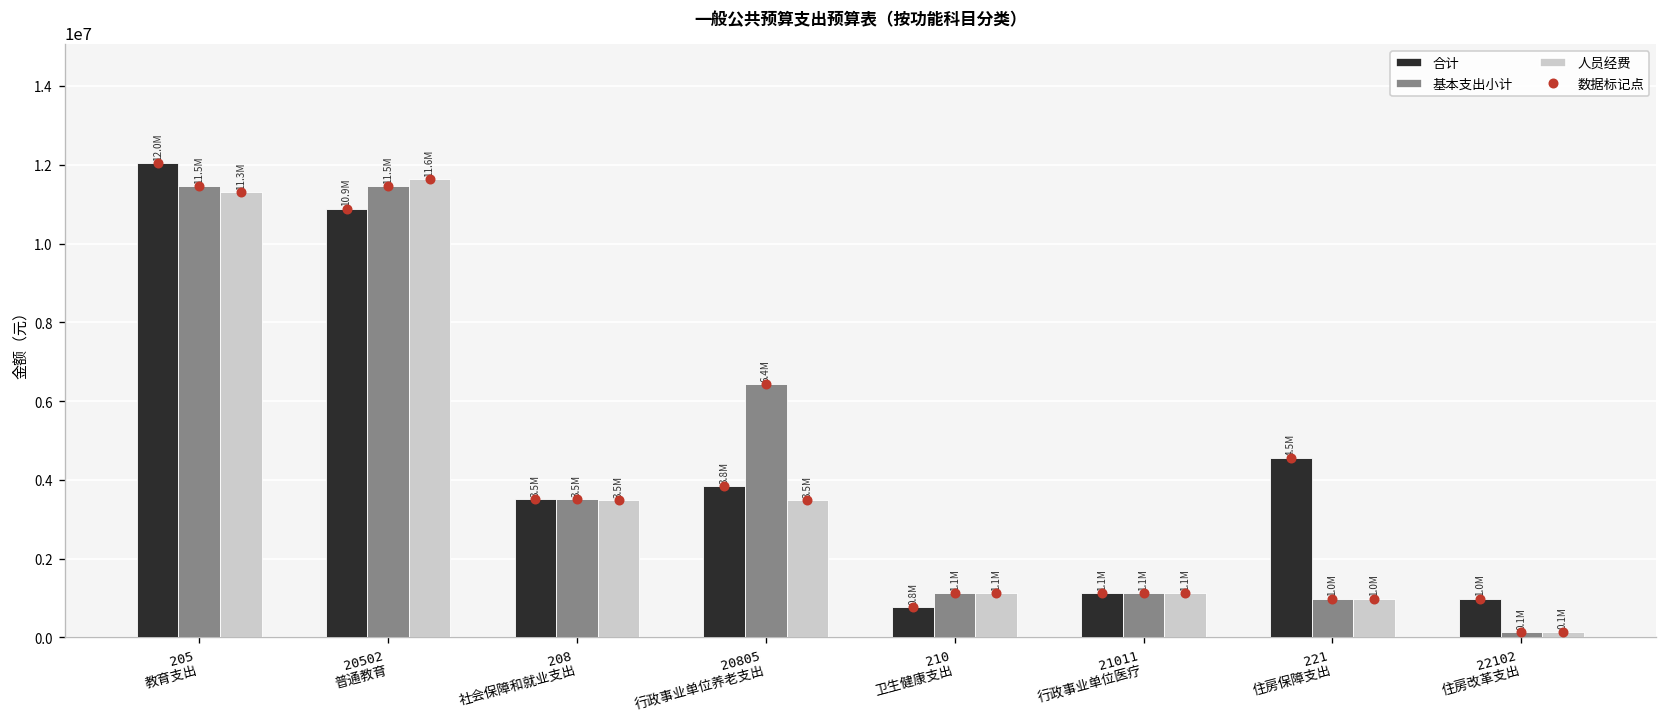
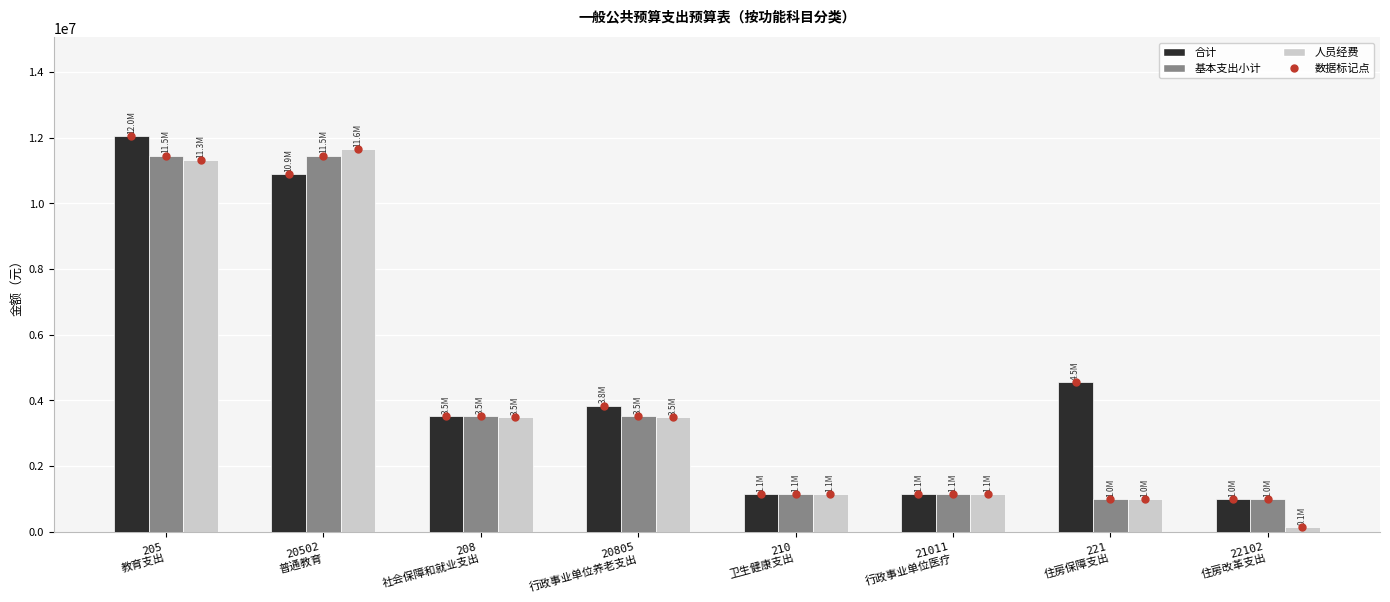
  {
    "合计": {
      "205 教育支出": "12.0M",
      "20502 普通教育": "10.9M",
      "208 社会保障和就业支出": "3.5M",
      "20805 行政事业单位养老支出": "3.8M",
-     "210 卫生健康支出": "0.8M",
+     "210 卫生健康支出": "1.1M",
      "21011 行政事业单位医疗": "1.1M",
      "221 住房保障支出": "4.5M",
      "22102 住房改革支出": "1.0M"
    },
    "基本支出小计": {
      "205 教育支出": "11.5M",
      "20502 普通教育": "11.5M",
      "208 社会保障和就业支出": "3.5M",
-     "20805 行政事业单位养老支出": "6.4M",
+     "20805 行政事业单位养老支出": "3.5M",
      "210 卫生健康支出": "1.1M",
      "21011 行政事业单位医疗": "1.1M",
      "221 住房保障支出": "1.0M",
-     "22102 住房改革支出": "0.1M"
+     "22102 住房改革支出": "1.0M"
    },
    "人员经费": {
      "205 教育支出": "11.3M",
      "20502 普通教育": "11.6M",
      "208 社会保障和就业支出": "3.5M",
      "20805 行政事业单位养老支出": "3.5M",
      "210 卫生健康支出": "1.1M",
      "21011 行政事业单位医疗": "1.1M",
      "221 住房保障支出": "1.0M",
      "22102 住房改革支出": "0.1M"
    }
  }
